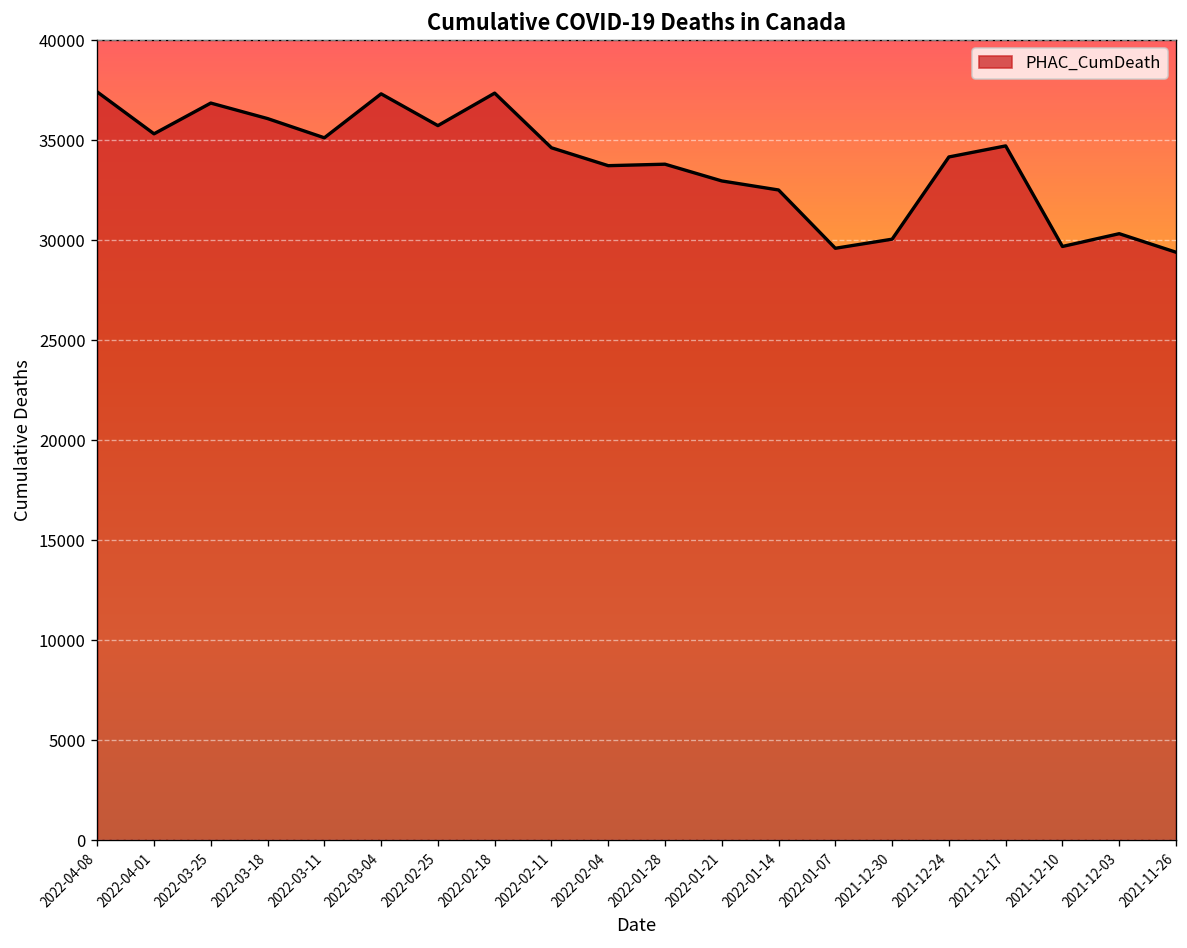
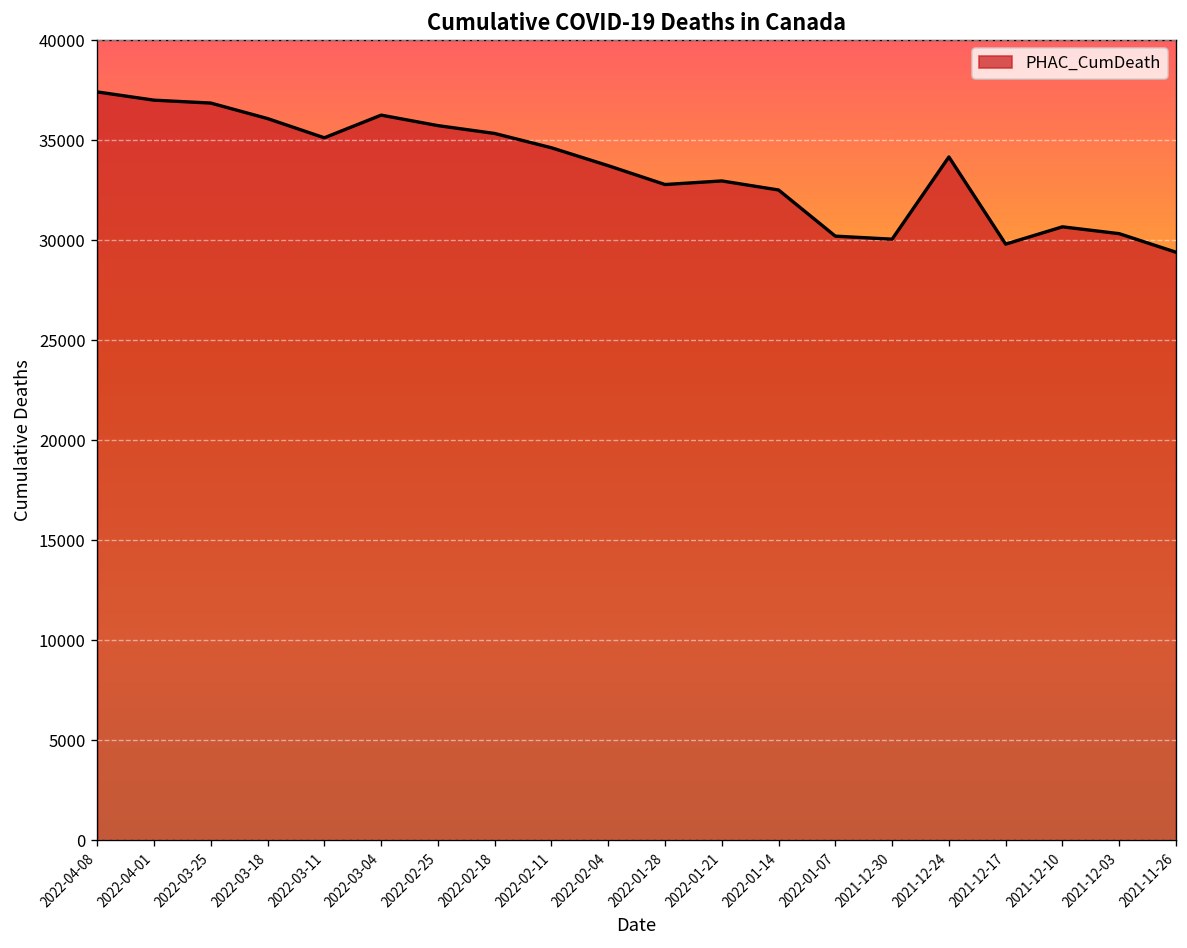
  {
    "2022-04-08": 37400,
-   "2022-04-01": 35300,
+   "2022-04-01": 37000,
    "2022-03-25": 36800,
    "2022-03-18": 36100,
    "2022-03-11": 35100,
-   "2022-03-04": 37300,
+   "2022-03-04": 36200,
    "2022-02-25": 35700,
-   "2022-02-18": 37300,
+   "2022-02-18": 35300,
    "2022-02-11": 34600,
    "2022-02-04": 33700,
-   "2022-01-28": 33800,
+   "2022-01-28": 32800,
    "2022-01-21": 33000,
    "2022-01-14": 32500,
-   "2022-01-07": 29600,
+   "2022-01-07": 30200,
    "2021-12-30": 30000,
    "2021-12-24": 34200,
-   "2021-12-17": 34700,
-   "2021-12-10": 29700,
+   "2021-12-17": 29800,
+   "2021-12-10": 30700,
    "2021-12-03": 30300,
    "2021-11-26": 29400
  }
